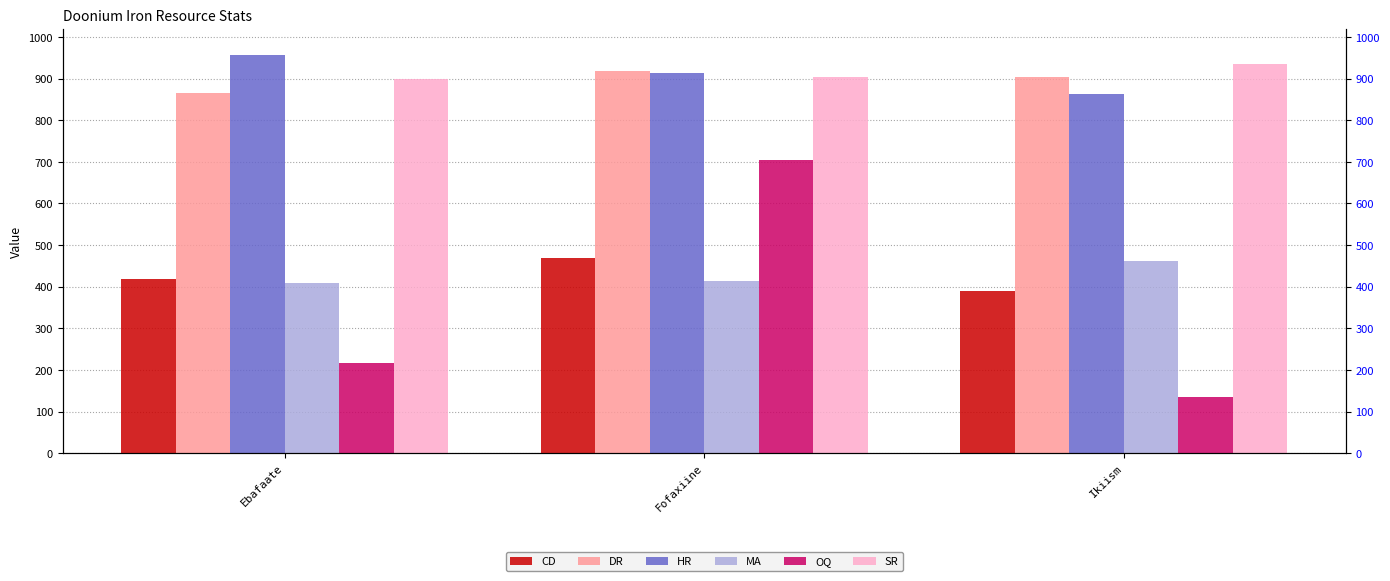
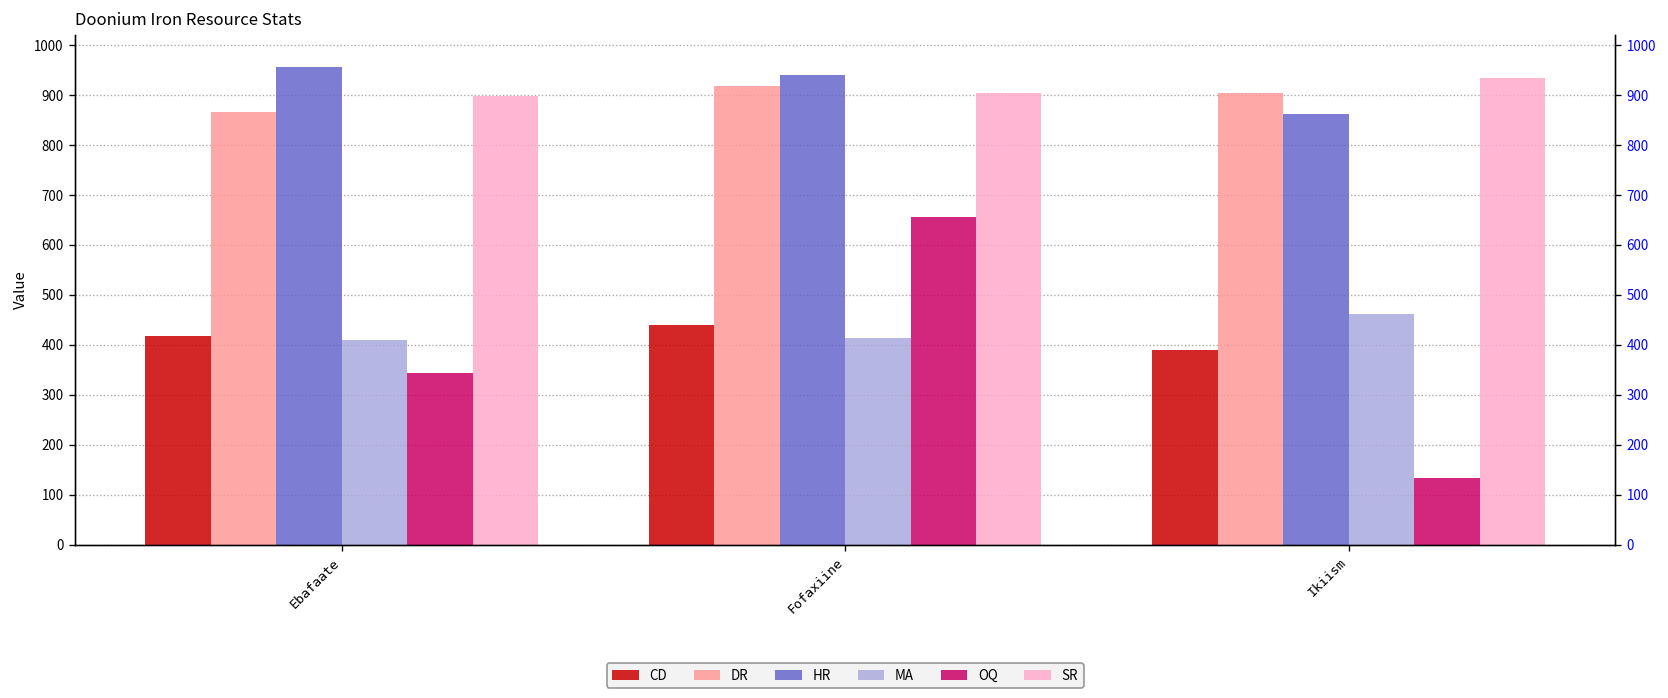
  {
    "CD": {
      "Ebafaate": 420,
-     "Fofaxiine": 470,
+     "Fofaxiine": 440,
      "Ikiism": 390
    },
    "HR": {
      "Ebafaate": 960,
-     "Fofaxiine": 910,
+     "Fofaxiine": 940,
      "Ikiism": 860
    },
    "MA": {
      "Ebafaate": 410,
      "Fofaxiine": 410,
      "Ikiism": 460
    },
    "OQ": {
-     "Ebafaate": 220,
-     "Fofaxiine": 710,
+     "Ebafaate": 340,
+     "Fofaxiine": 660,
      "Ikiism": 130
    }
  }
